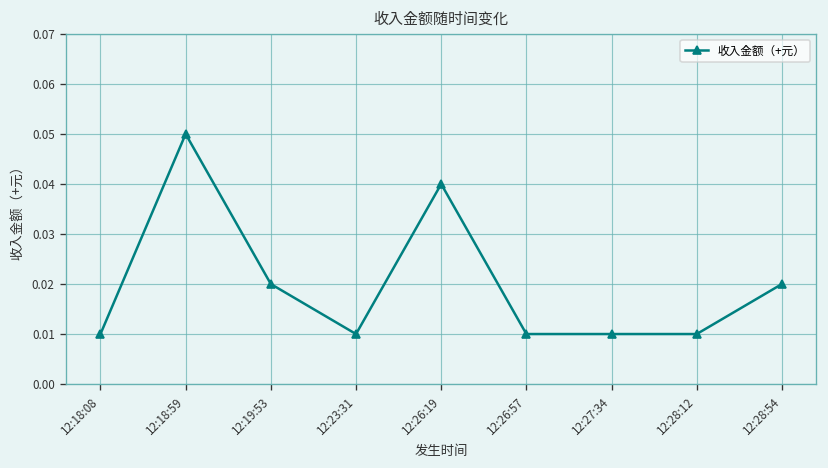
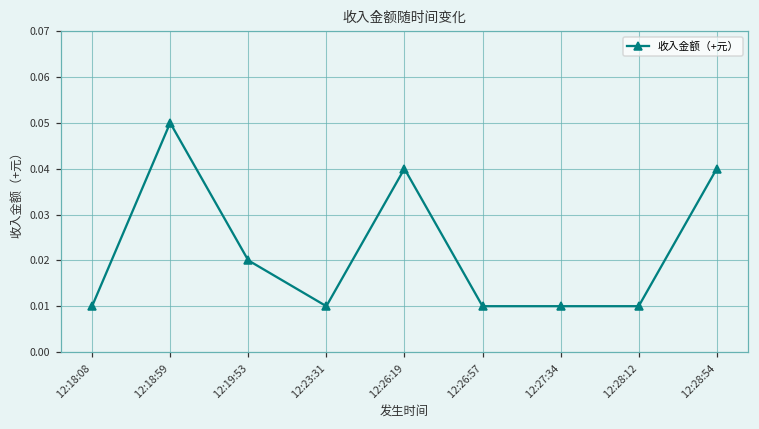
  {
    "12:18:08": 0.01,
    "12:18:59": 0.05,
    "12:19:53": 0.02,
    "12:23:31": 0.01,
    "12:26:19": 0.04,
    "12:26:57": 0.01,
    "12:27:34": 0.01,
    "12:28:12": 0.01,
-   "12:28:54": 0.02
+   "12:28:54": 0.04
  }
